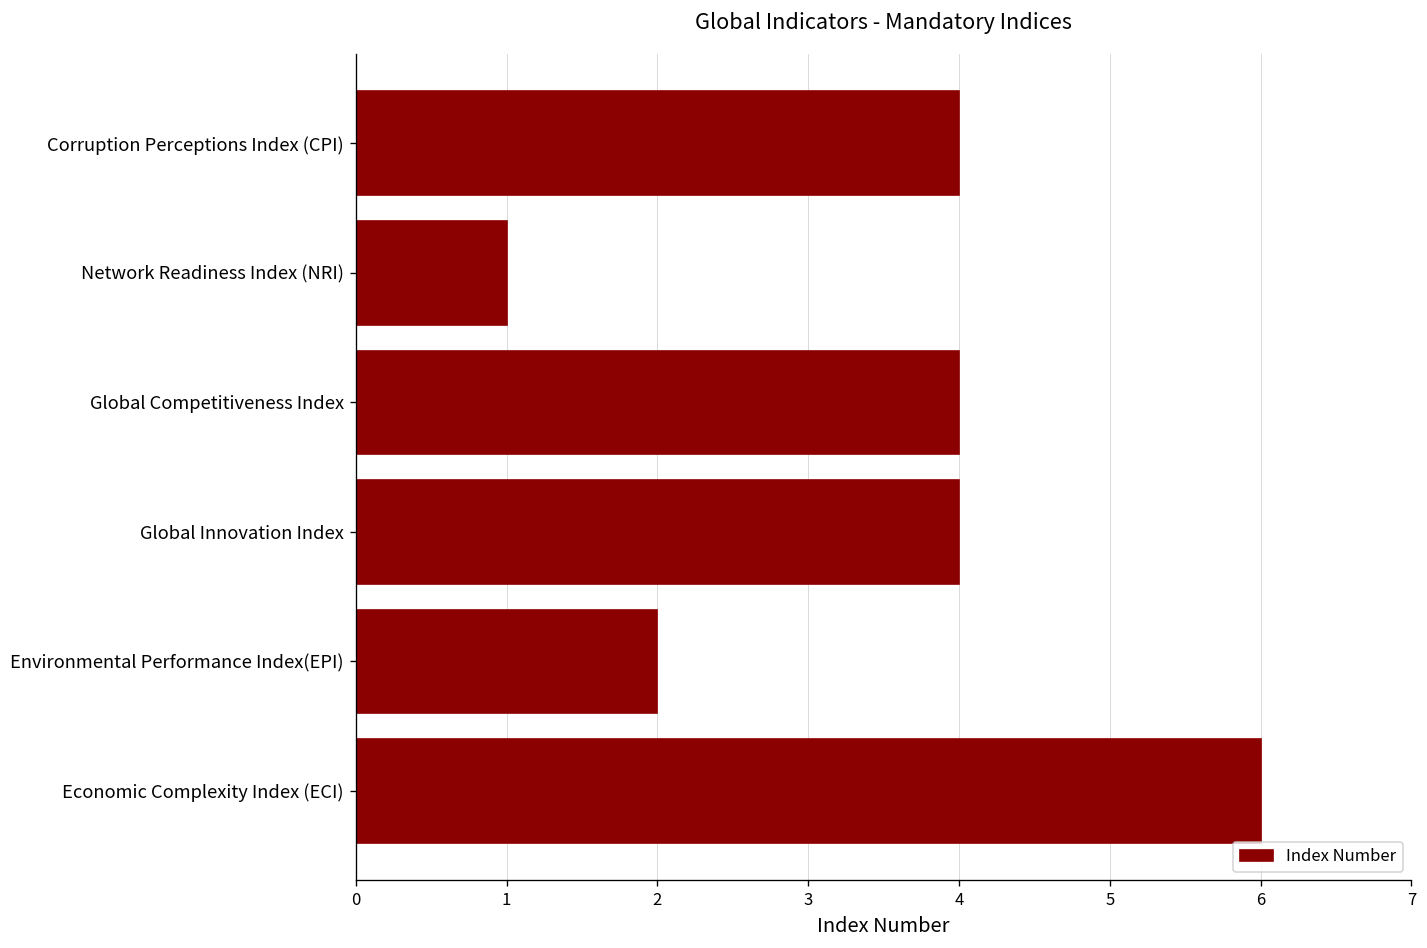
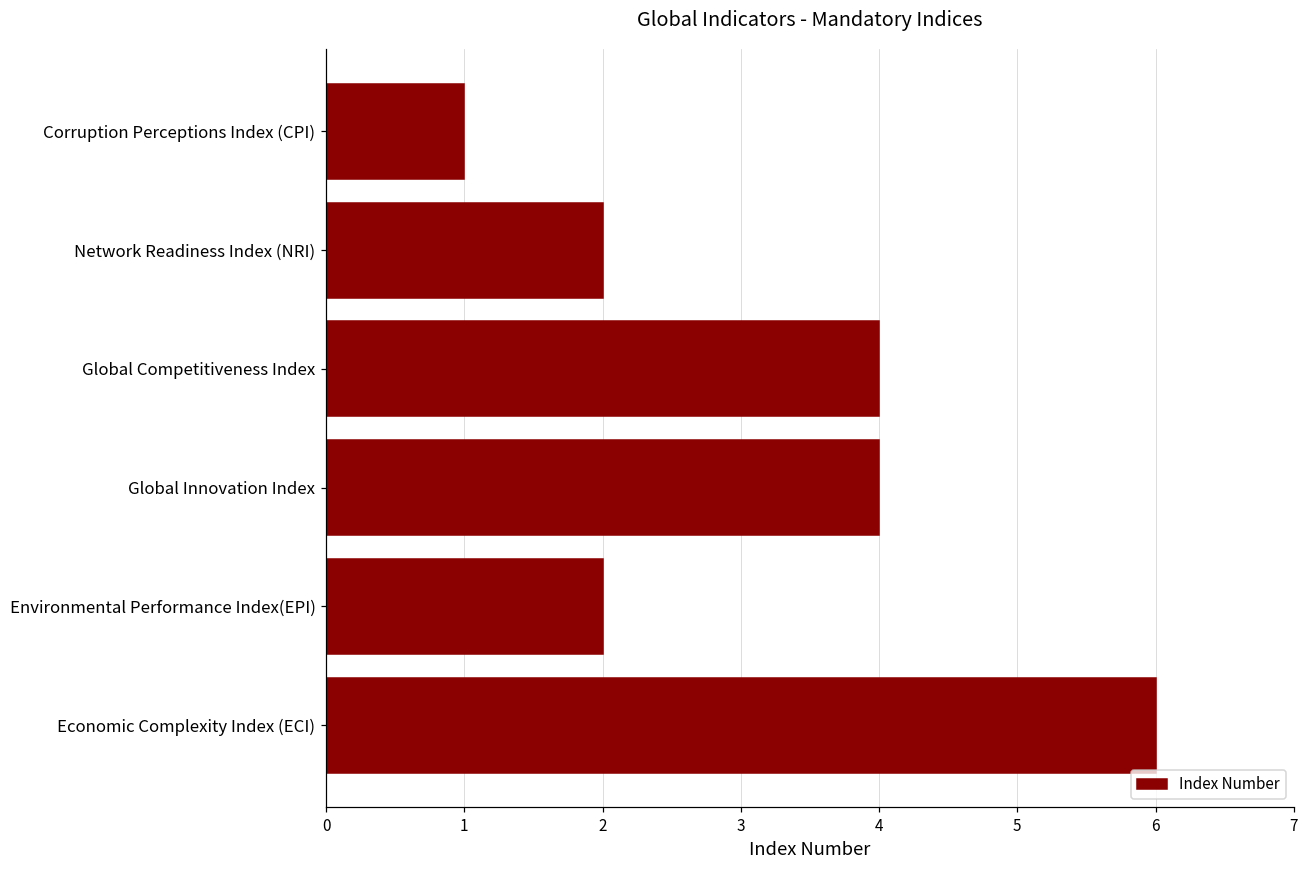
  {
-   "Corruption Perceptions Index (CPI)": 4,
-   "Network Readiness Index (NRI)": 1,
+   "Corruption Perceptions Index (CPI)": 1,
+   "Network Readiness Index (NRI)": 2,
    "Global Competitiveness Index": 4,
    "Global Innovation Index": 4,
    "Environmental Performance Index(EPI)": 2,
    "Economic Complexity Index (ECI)": 6
  }
